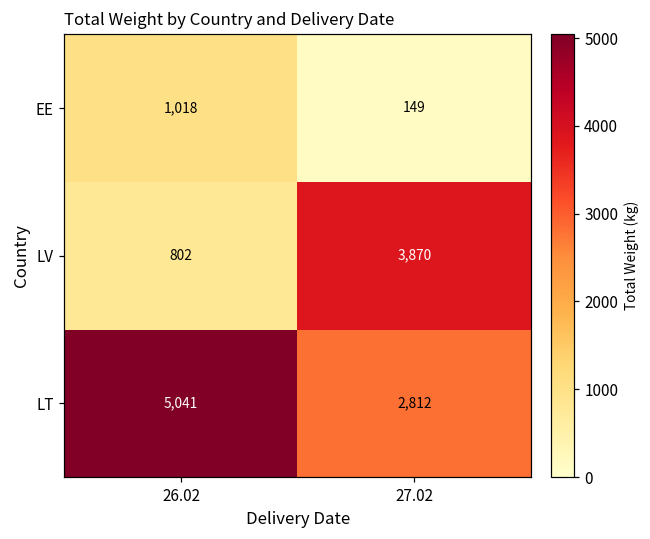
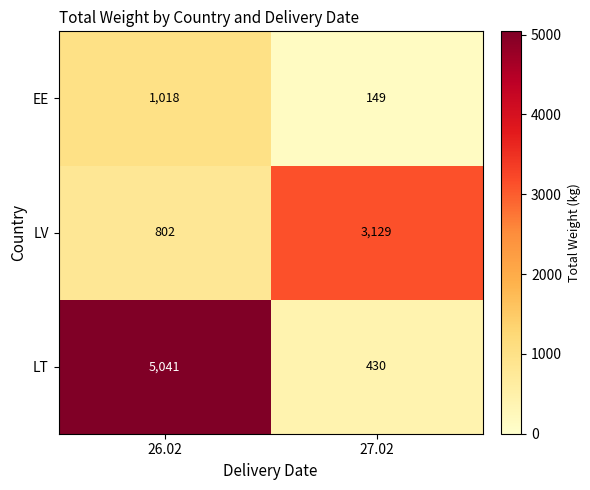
  {
    "EE": {
      "26.02": "1,018",
      "27.02": "149"
    },
    "LV": {
      "26.02": "802",
-     "27.02": "3,870"
+     "27.02": "3,129"
    },
    "LT": {
      "26.02": "5,041",
-     "27.02": "2,812"
+     "27.02": "430"
    }
  }
